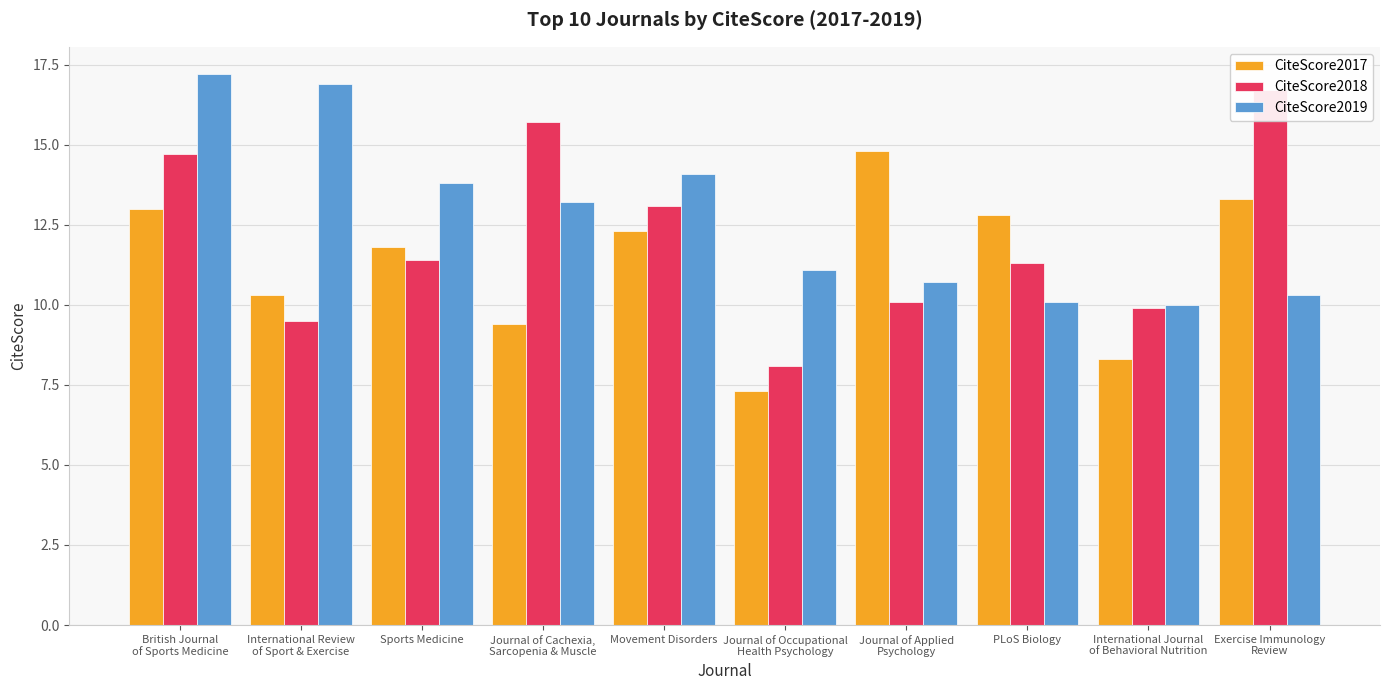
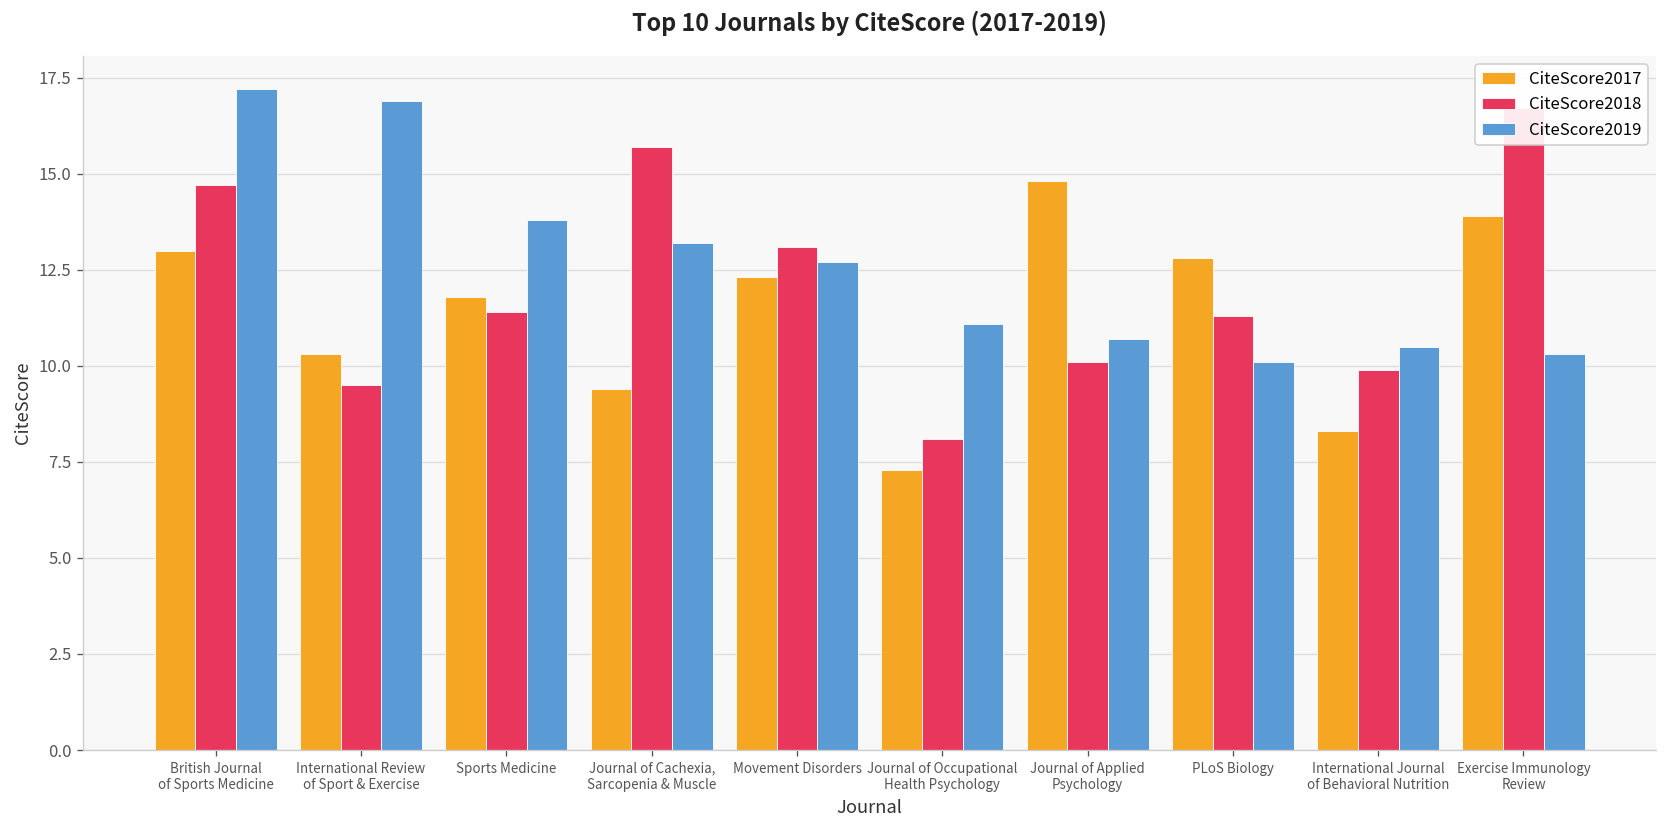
  {
    "CiteScore2017": {
      "British Journal of Sports Medicine": 13.0,
      "International Review of Sport & Exercise": 10.3,
      "Sports Medicine": 11.8,
      "Journal of Cachexia, Sarcopenia & Muscle": 9.4,
      "Movement Disorders": 12.3,
      "Journal of Occupational Health Psychology": 7.3,
      "Journal of Applied Psychology": 14.8,
      "PLoS Biology": 12.8,
      "International Journal of Behavioral Nutrition": 8.3,
-     "Exercise Immunology Review": 13.3
+     "Exercise Immunology Review": 13.9
    },
    "CiteScore2018": {
      "British Journal of Sports Medicine": 14.7,
      "International Review of Sport & Exercise": 9.5,
      "Sports Medicine": 11.4,
      "Journal of Cachexia, Sarcopenia & Muscle": 15.7,
      "Movement Disorders": 13.1,
      "Journal of Occupational Health Psychology": 8.1,
      "Journal of Applied Psychology": 10.1,
      "PLoS Biology": 11.3,
      "International Journal of Behavioral Nutrition": 9.9
    },
    "CiteScore2019": {
      "British Journal of Sports Medicine": 17.2,
      "International Review of Sport & Exercise": 16.9,
      "Sports Medicine": 13.8,
      "Journal of Cachexia, Sarcopenia & Muscle": 13.2,
-     "Movement Disorders": 14.1,
+     "Movement Disorders": 12.7,
      "Journal of Occupational Health Psychology": 11.1,
      "Journal of Applied Psychology": 10.7,
      "PLoS Biology": 10.1,
-     "International Journal of Behavioral Nutrition": 10.0,
+     "International Journal of Behavioral Nutrition": 10.5,
      "Exercise Immunology Review": 10.3
    }
  }
